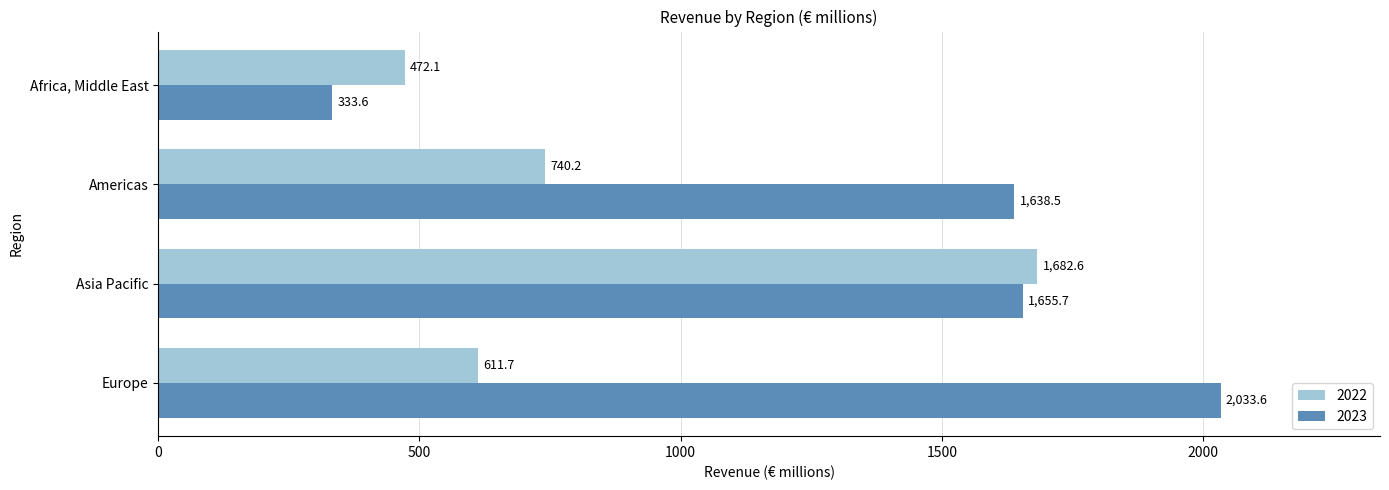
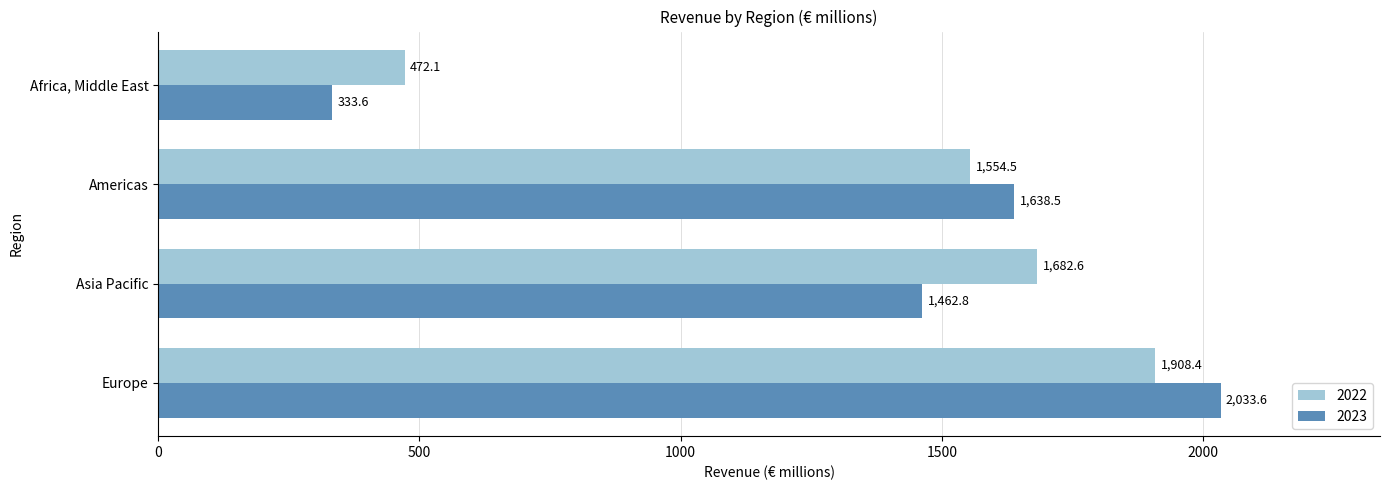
  {
    "2022": {
      "Africa, Middle East": "472.1",
-     "Americas": "740.2",
+     "Americas": "1,554.5",
      "Asia Pacific": "1,682.6",
-     "Europe": "611.7"
+     "Europe": "1,908.4"
    },
    "2023": {
      "Africa, Middle East": "333.6",
      "Americas": "1,638.5",
-     "Asia Pacific": "1,655.7",
+     "Asia Pacific": "1,462.8",
      "Europe": "2,033.6"
    }
  }
